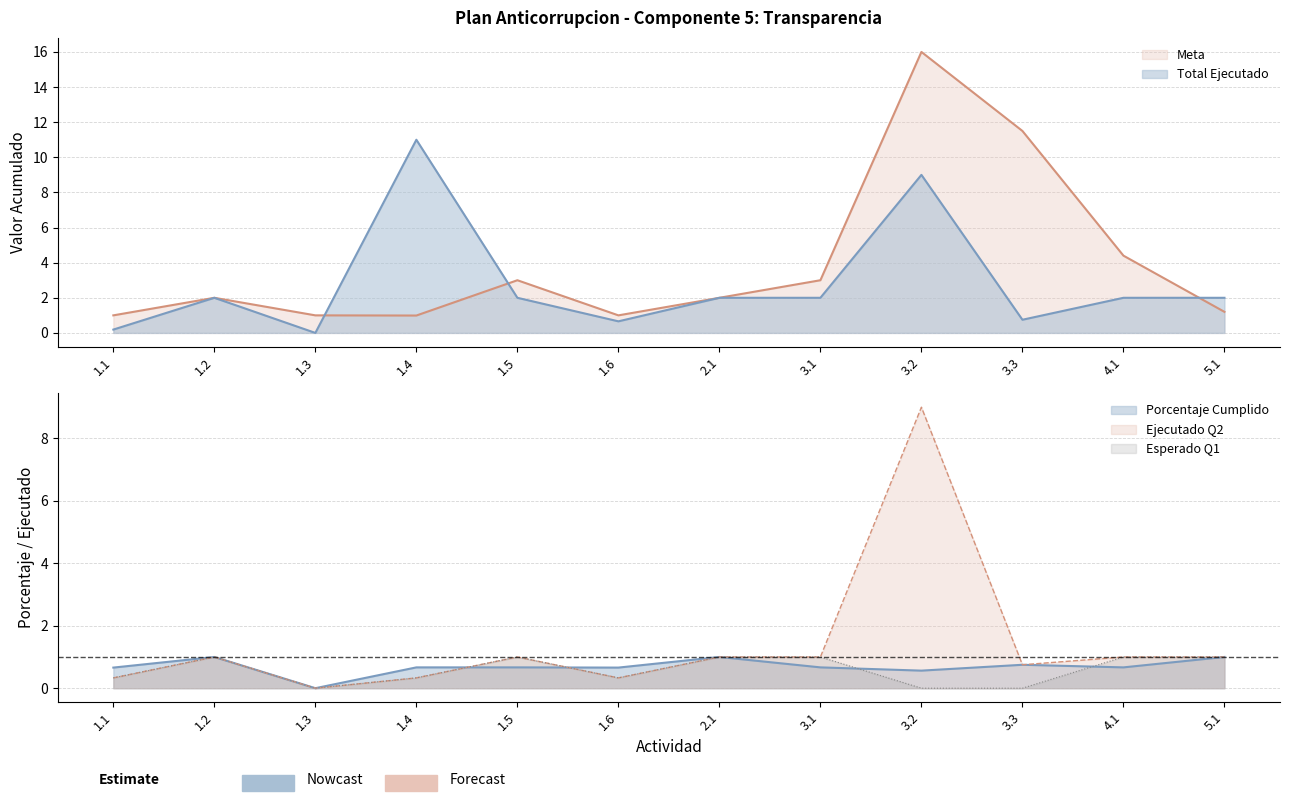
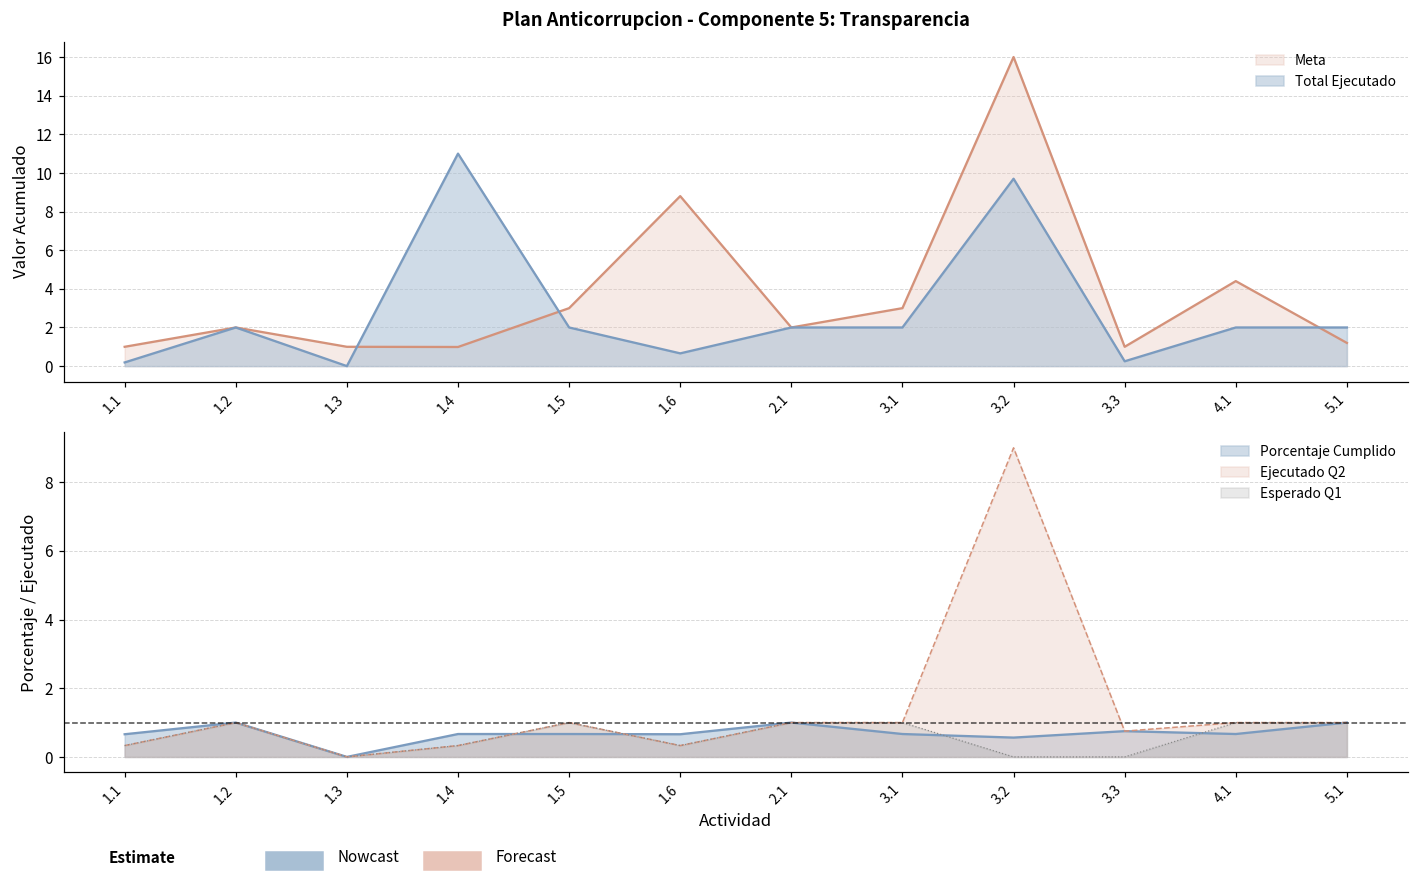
  {
    "Plan Anticorrupcion - Componente 5: Transparencia": {
      "Meta": {
        "1.1": 1.0,
        "1.3": 1.0,
        "1.4": 1.0,
        "1.5": 3.0,
-       "1.6": 1.0,
+       "1.6": 8.8,
        "3.1": 3.0,
        "3.2": 16.0,
-       "3.3": 11.5,
+       "3.3": 1.0,
        "4.1": 4.4,
        "5.1": 1.2
      },
      "Total Ejecutado": {
        "1.1": 0.2,
        "1.3": 0.0,
        "1.4": 11.0,
        "1.5": 2.0,
        "1.6": 0.7,
        "3.1": 2.0,
-       "3.2": 9.0,
-       "3.3": 0.8,
+       "3.2": 9.7,
+       "3.3": 0.3,
        "4.1": 2.0,
        "5.1": 2.0
      }
    }
  }
